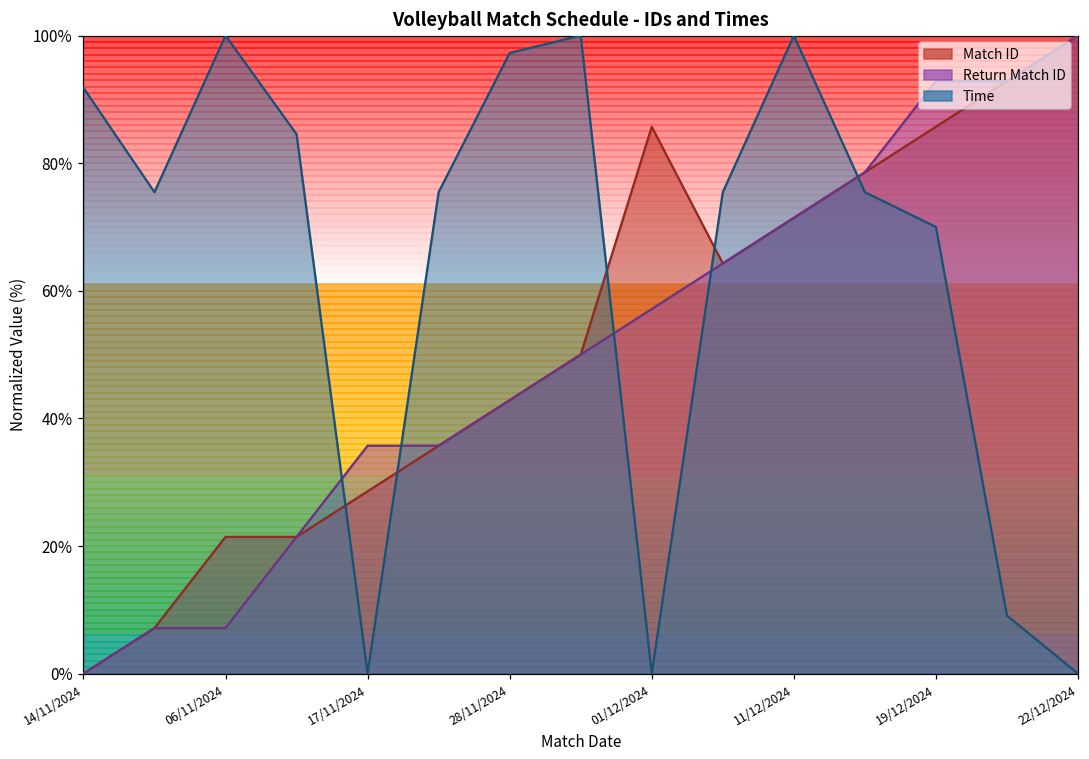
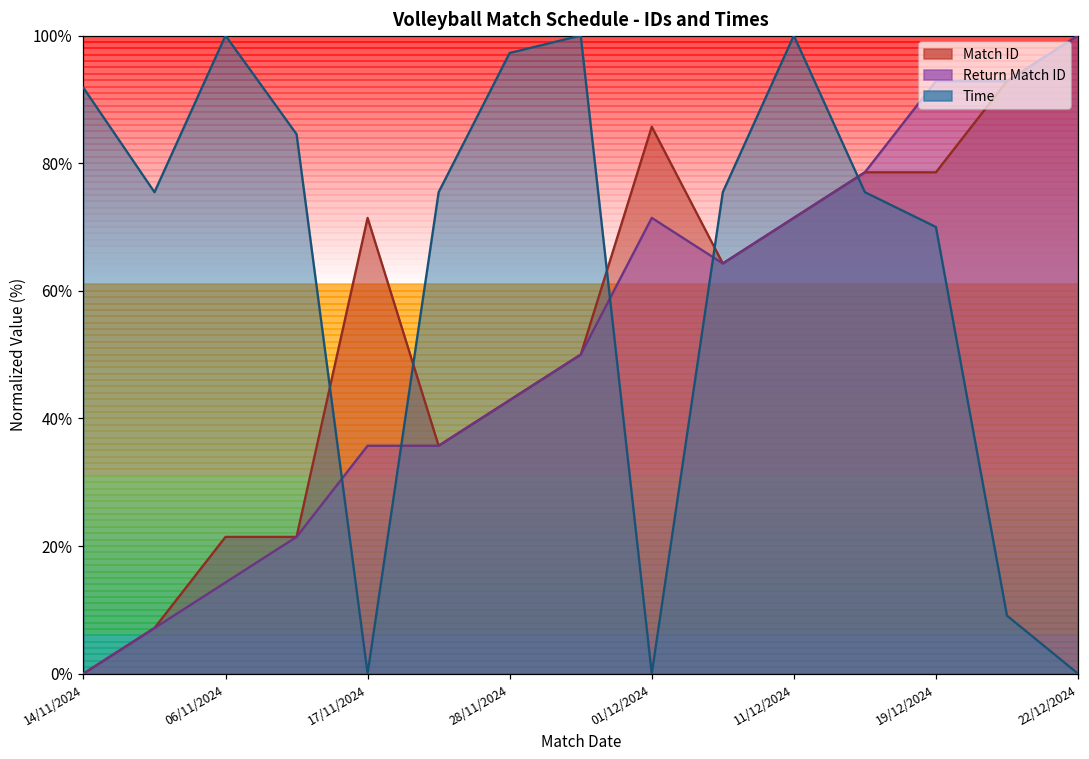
  {
    "Match ID": {
      "06/11/2024": "21%",
-     "17/11/2024": "29%",
+     "17/11/2024": "71%",
      "01/12/2024": "86%",
-     "19/12/2024": "86%"
+     "19/12/2024": "79%"
    },
    "Return Match ID": {
-     "06/11/2024": "7%",
+     "06/11/2024": "14%",
      "17/11/2024": "36%",
-     "01/12/2024": "57%"
+     "01/12/2024": "71%"
    },
    "Time": {
      "14/11/2024": "92%",
      "06/11/2024": "100%",
      "17/11/2024": "0%",
      "28/11/2024": "97%",
      "01/12/2024": "0%",
      "19/12/2024": "70%",
      "22/12/2024": "0%"
    }
  }
